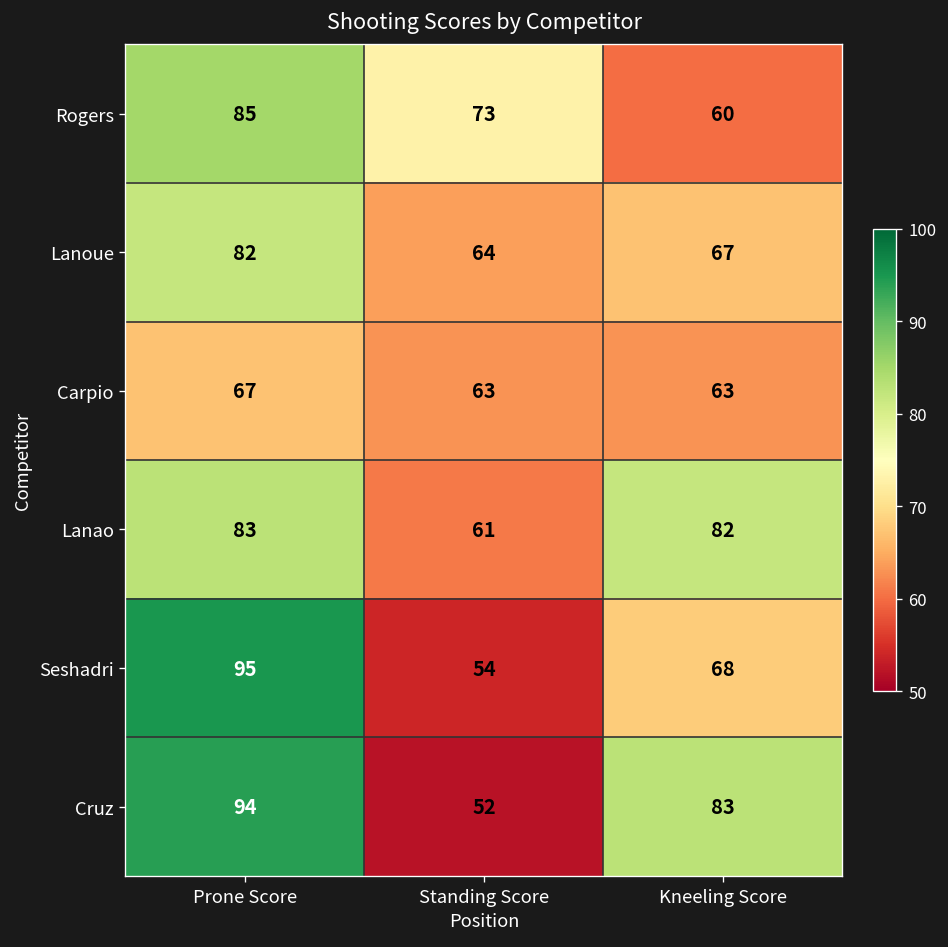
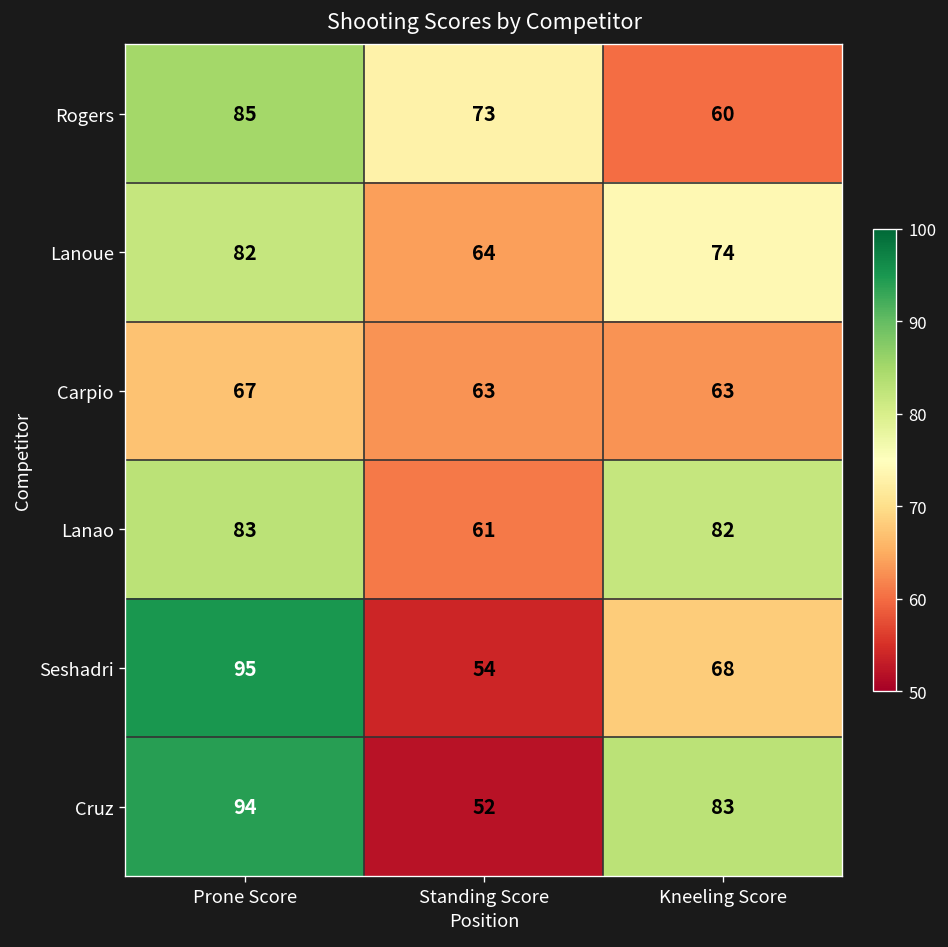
  {
    "Rogers": {
      "Prone Score": 85,
      "Standing Score": 73,
      "Kneeling Score": 60
    },
    "Lanoue": {
      "Prone Score": 82,
      "Standing Score": 64,
-     "Kneeling Score": 67
+     "Kneeling Score": 74
    },
    "Carpio": {
      "Prone Score": 67,
      "Standing Score": 63,
      "Kneeling Score": 63
    },
    "Lanao": {
      "Prone Score": 83,
      "Standing Score": 61,
      "Kneeling Score": 82
    },
    "Seshadri": {
      "Prone Score": 95,
      "Standing Score": 54,
      "Kneeling Score": 68
    },
    "Cruz": {
      "Prone Score": 94,
      "Standing Score": 52,
      "Kneeling Score": 83
    }
  }
